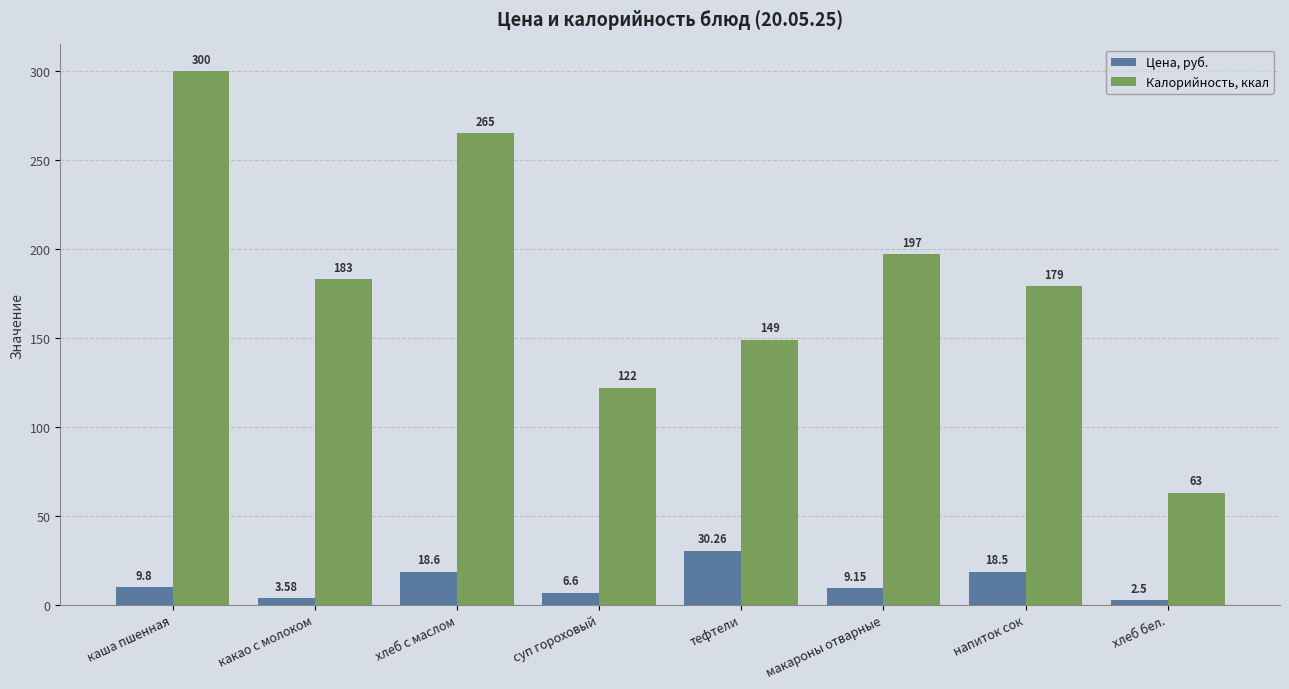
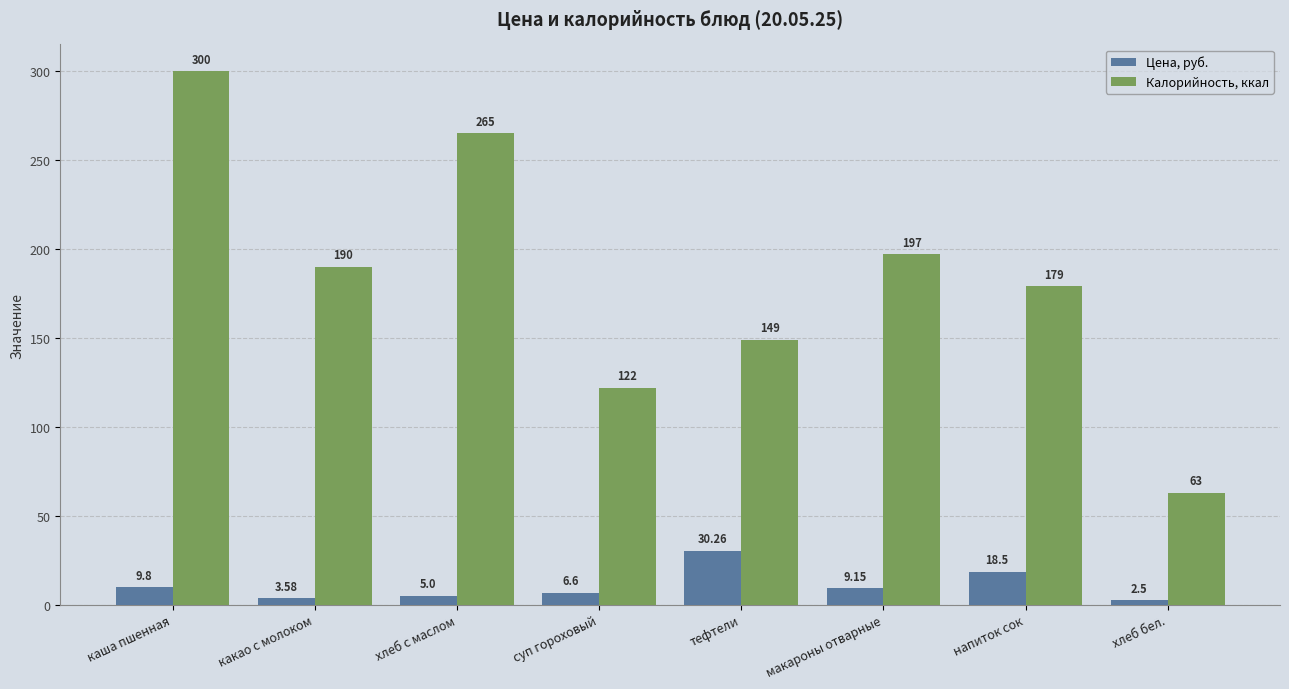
  {
    "Цена, руб.": {
      "каша пшенная": 9.8,
      "какао с молоком": 3.58,
-     "хлеб с маслом": 18.6,
+     "хлеб с маслом": 5.0,
      "суп гороховый": 6.6,
      "тефтели": 30.26,
      "макароны отварные": 9.15,
      "напиток сок": 18.5,
      "хлеб бел.": 2.5
    },
    "Калорийность, ккал": {
      "каша пшенная": 300,
-     "какао с молоком": 183,
+     "какао с молоком": 190,
      "хлеб с маслом": 265,
      "суп гороховый": 122,
      "тефтели": 149,
      "макароны отварные": 197,
      "напиток сок": 179,
      "хлеб бел.": 63
    }
  }
